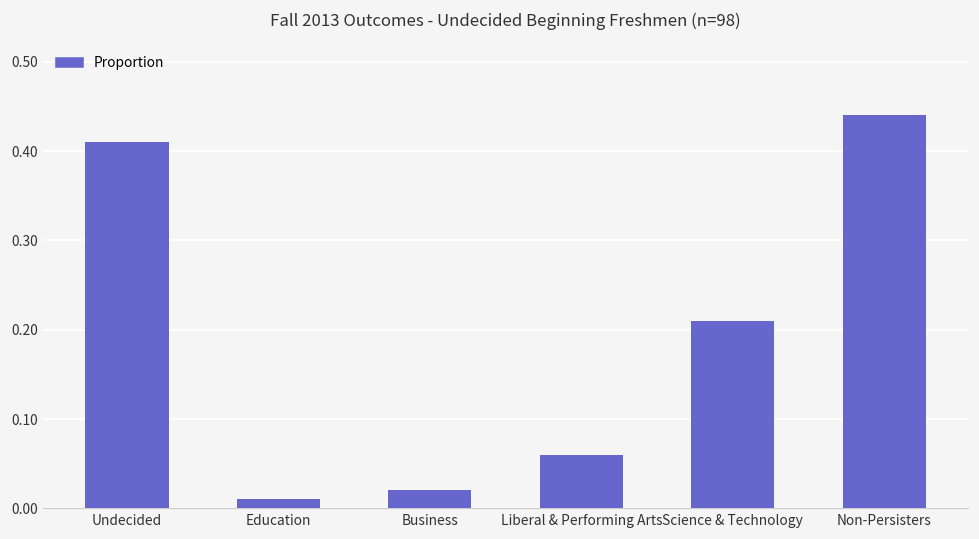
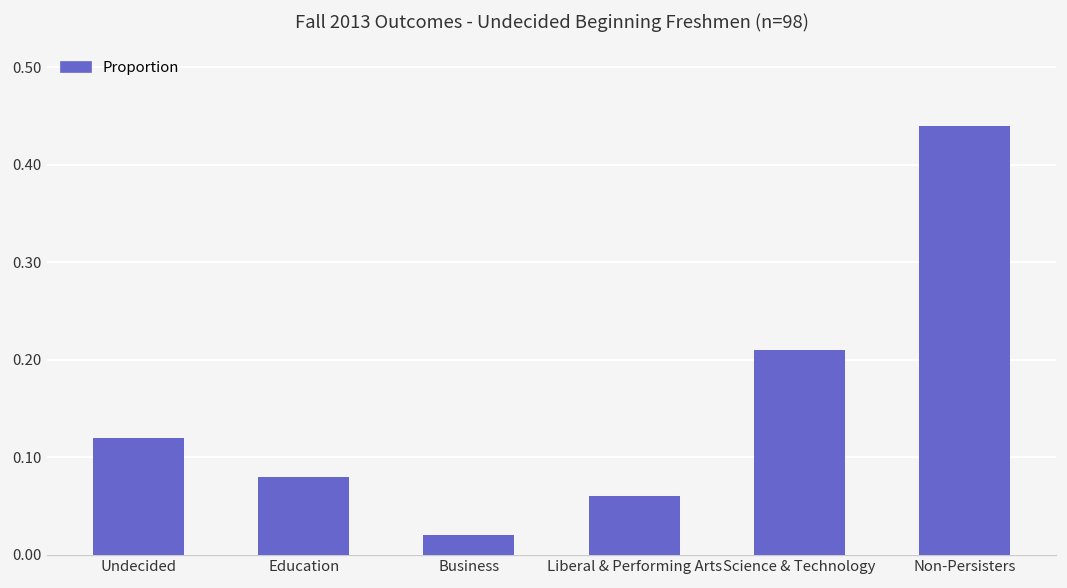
  {
-   "Undecided": 0.41,
-   "Education": 0.01,
+   "Undecided": 0.12,
+   "Education": 0.08,
    "Business": 0.02,
    "Liberal & Performing Arts": 0.06,
    "Science & Technology": 0.21,
    "Non-Persisters": 0.44
  }
